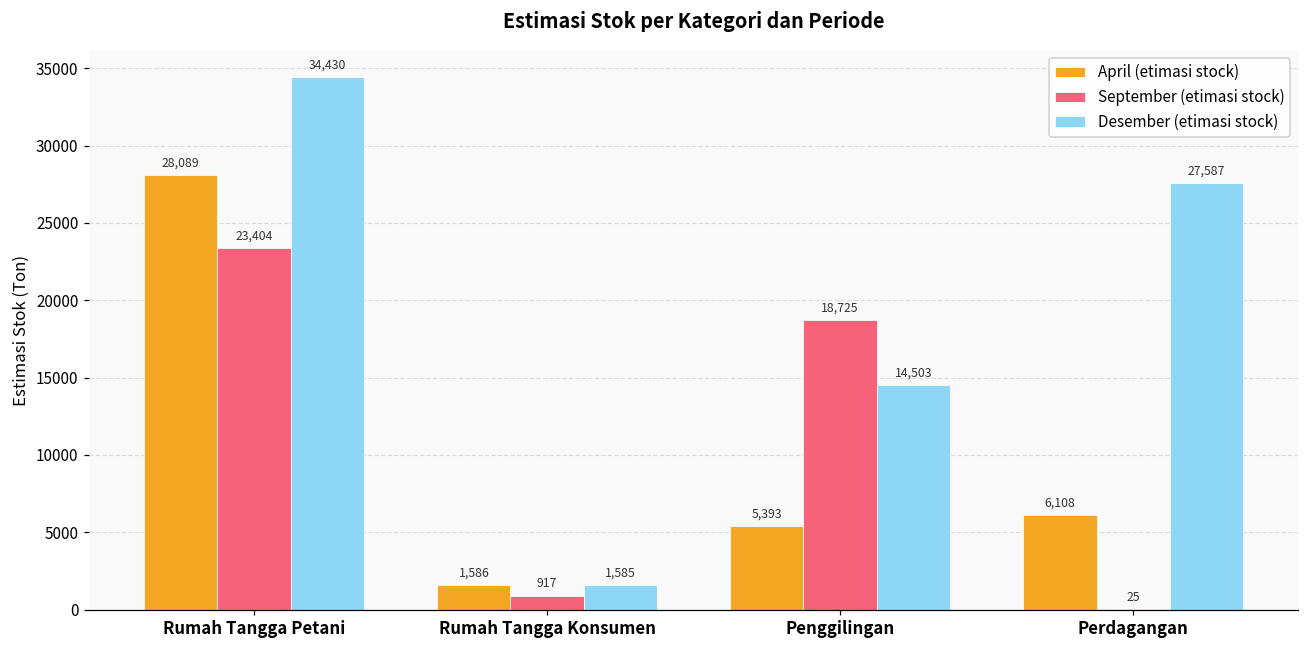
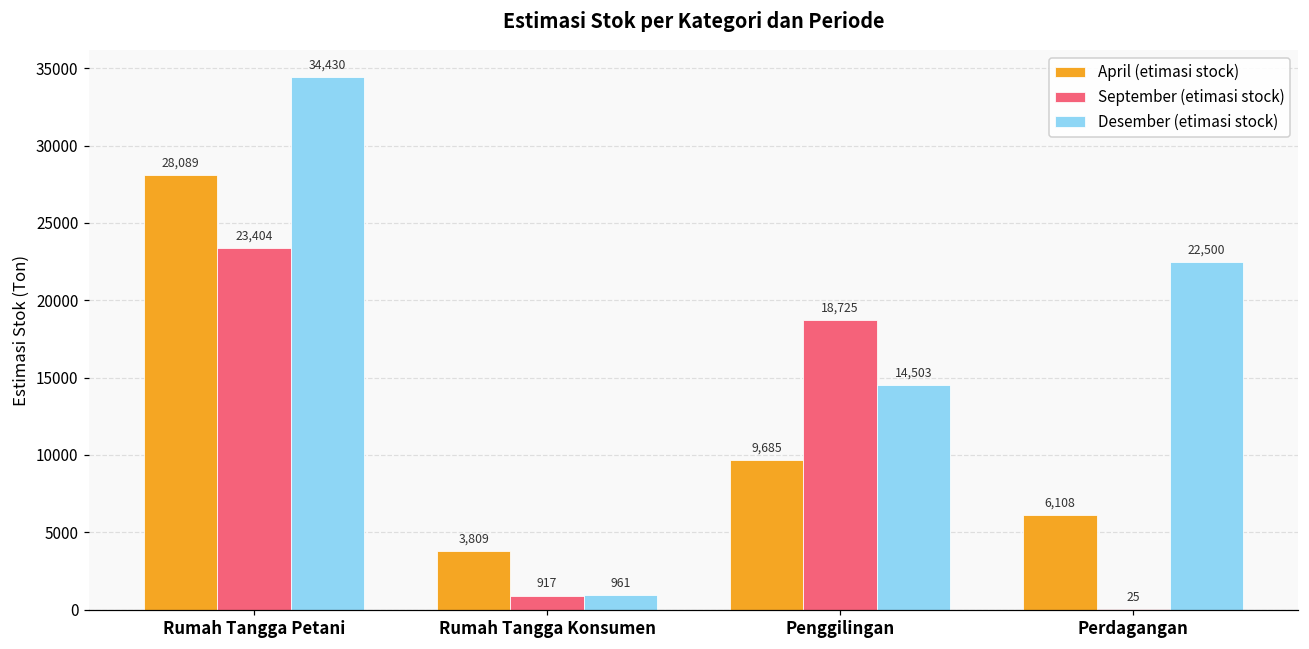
  {
    "April (etimasi stock)": {
      "Rumah Tangga Petani": "28,089",
-     "Rumah Tangga Konsumen": "1,586",
-     "Penggilingan": "5,393",
+     "Rumah Tangga Konsumen": "3,809",
+     "Penggilingan": "9,685",
      "Perdagangan": "6,108"
    },
    "September (etimasi stock)": {
      "Rumah Tangga Petani": "23,404",
      "Rumah Tangga Konsumen": "917",
      "Penggilingan": "18,725",
      "Perdagangan": "25"
    },
    "Desember (etimasi stock)": {
      "Rumah Tangga Petani": "34,430",
-     "Rumah Tangga Konsumen": "1,585",
+     "Rumah Tangga Konsumen": "961",
      "Penggilingan": "14,503",
-     "Perdagangan": "27,587"
+     "Perdagangan": "22,500"
    }
  }
